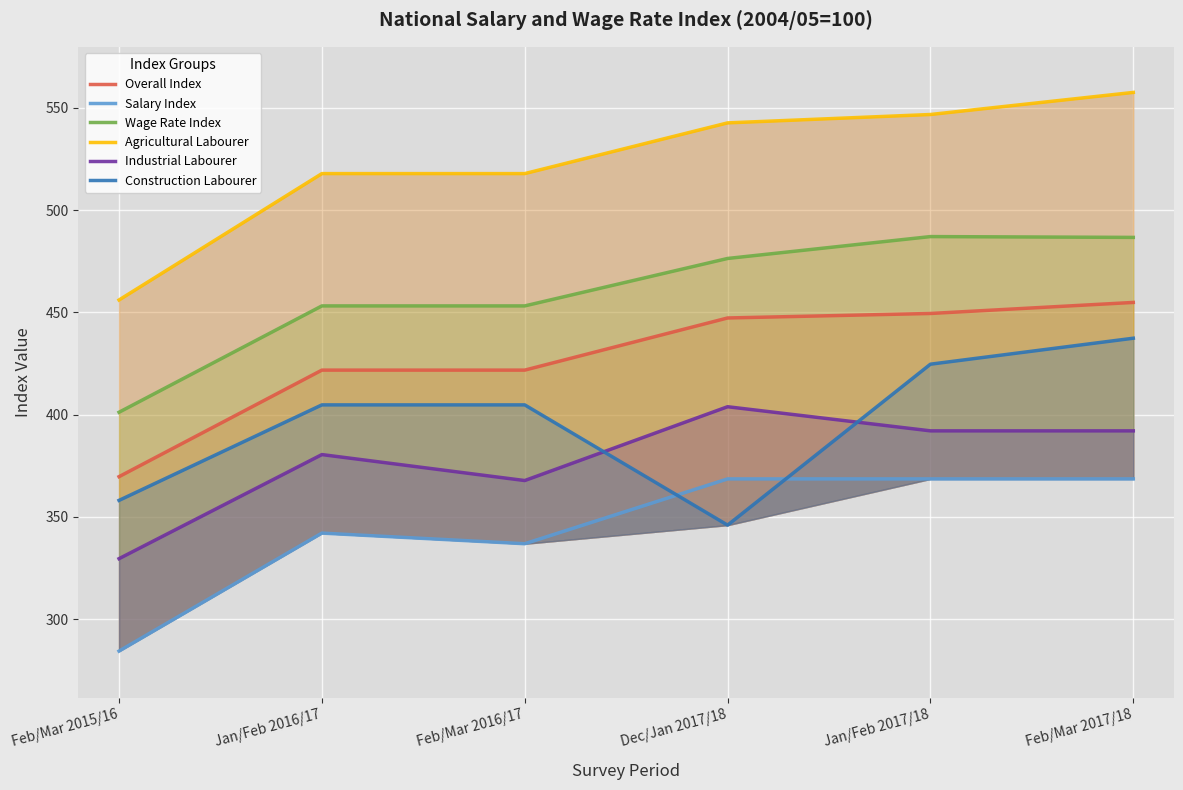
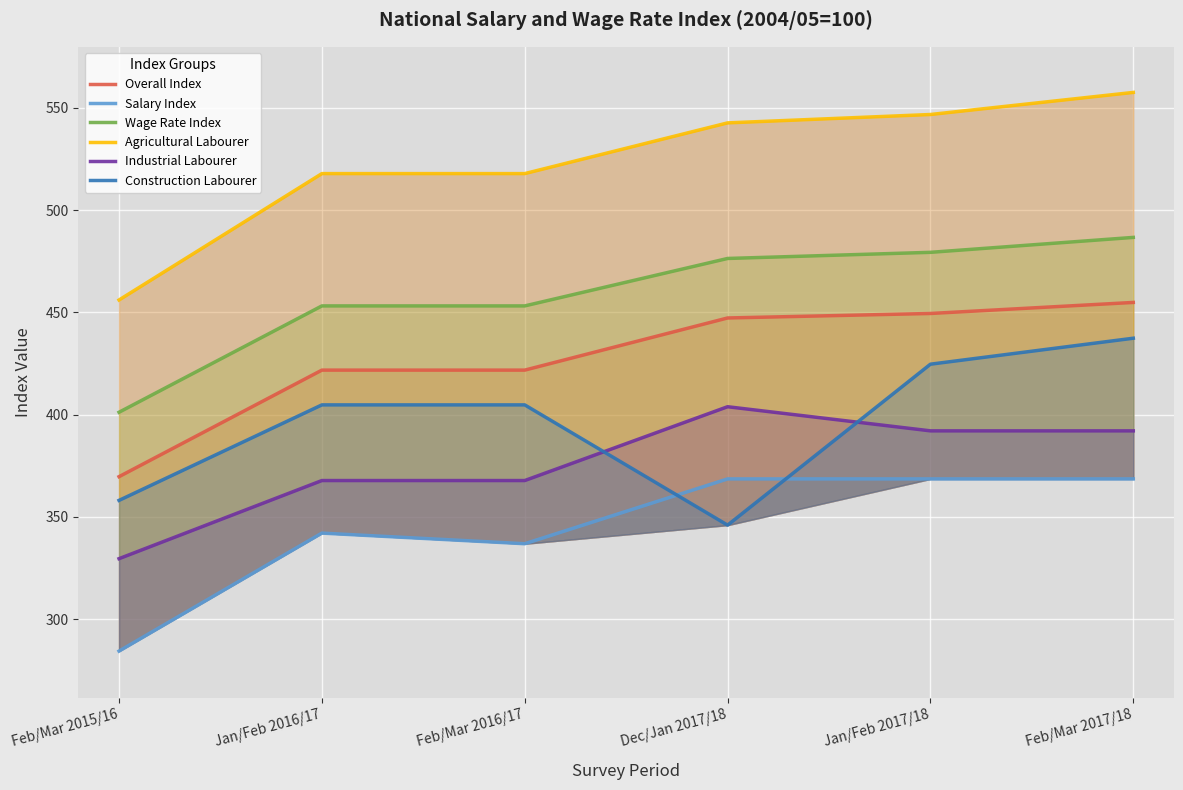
  {
    "Overall Index": {
      "Feb/Mar 2015/16": 370,
      "Jan/Feb 2016/17": 422,
      "Feb/Mar 2016/17": 422,
      "Dec/Jan 2017/18": 447,
      "Jan/Feb 2017/18": 450,
      "Feb/Mar 2017/18": 455
    },
    "Salary Index": {
      "Feb/Mar 2015/16": 284,
      "Jan/Feb 2016/17": 342,
      "Feb/Mar 2016/17": 337,
      "Dec/Jan 2017/18": 369,
      "Jan/Feb 2017/18": 369,
      "Feb/Mar 2017/18": 369
    },
    "Wage Rate Index": {
      "Feb/Mar 2015/16": 401,
      "Jan/Feb 2016/17": 453,
      "Feb/Mar 2016/17": 453,
      "Dec/Jan 2017/18": 476,
-     "Jan/Feb 2017/18": 487,
+     "Jan/Feb 2017/18": 479,
      "Feb/Mar 2017/18": 487
    },
    "Agricultural Labourer": {
      "Feb/Mar 2015/16": 456,
      "Jan/Feb 2016/17": 518,
      "Feb/Mar 2016/17": 518,
      "Dec/Jan 2017/18": 543,
      "Jan/Feb 2017/18": 547,
      "Feb/Mar 2017/18": 558
    },
    "Industrial Labourer": {
      "Feb/Mar 2015/16": 330,
-     "Jan/Feb 2016/17": 381,
+     "Jan/Feb 2016/17": 368,
      "Feb/Mar 2016/17": 368,
      "Dec/Jan 2017/18": 404,
      "Jan/Feb 2017/18": 392,
      "Feb/Mar 2017/18": 392
    },
    "Construction Labourer": {
      "Feb/Mar 2015/16": 358,
      "Jan/Feb 2016/17": 405,
      "Feb/Mar 2016/17": 405,
      "Dec/Jan 2017/18": 346,
      "Jan/Feb 2017/18": 425,
      "Feb/Mar 2017/18": 437
    }
  }
